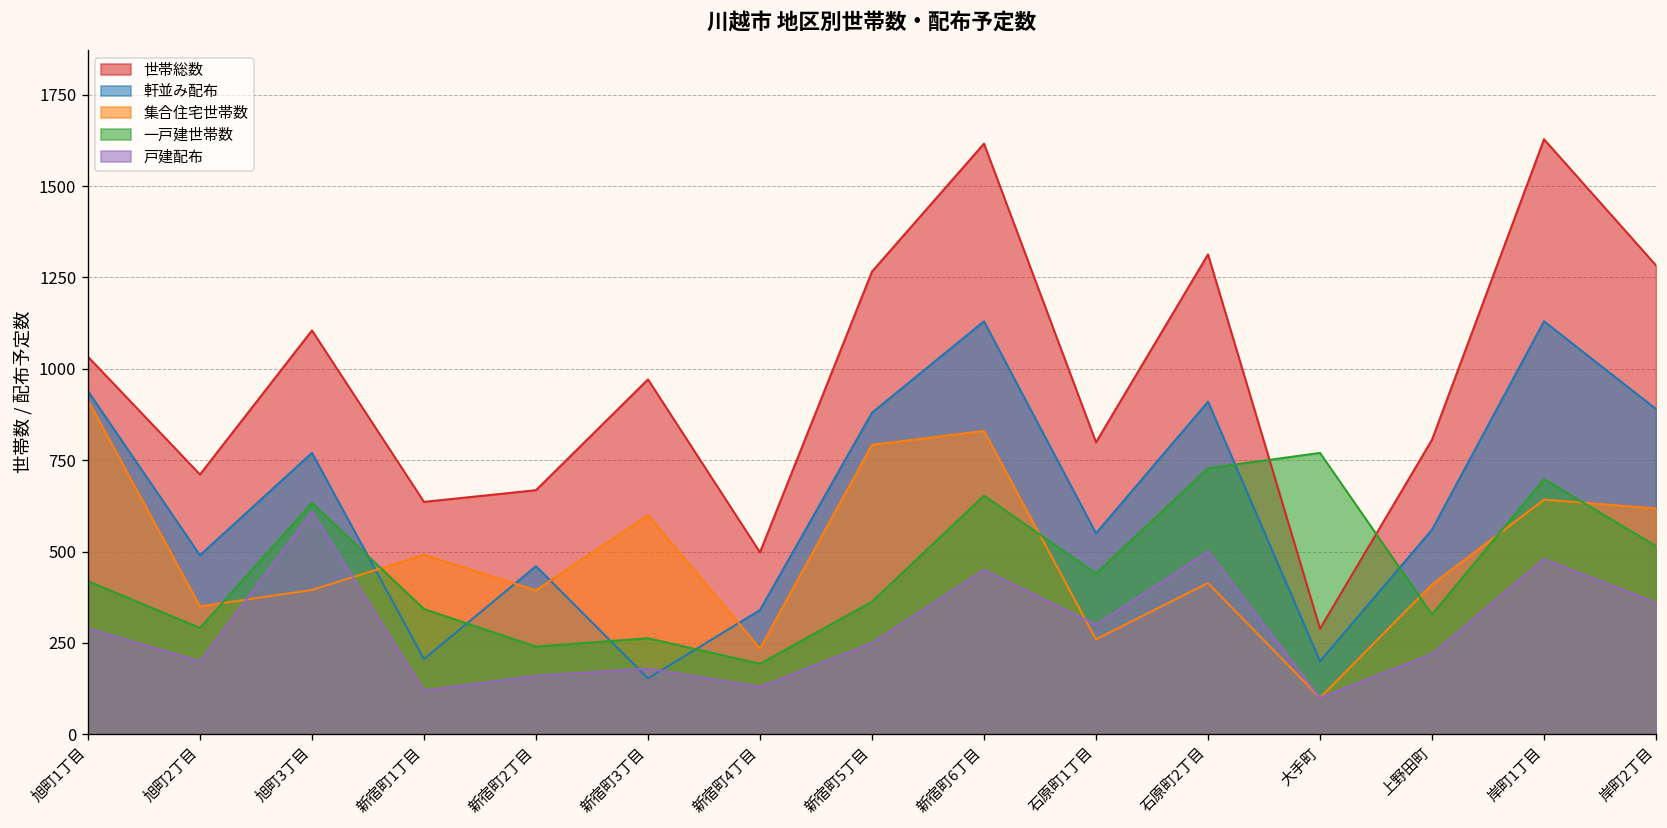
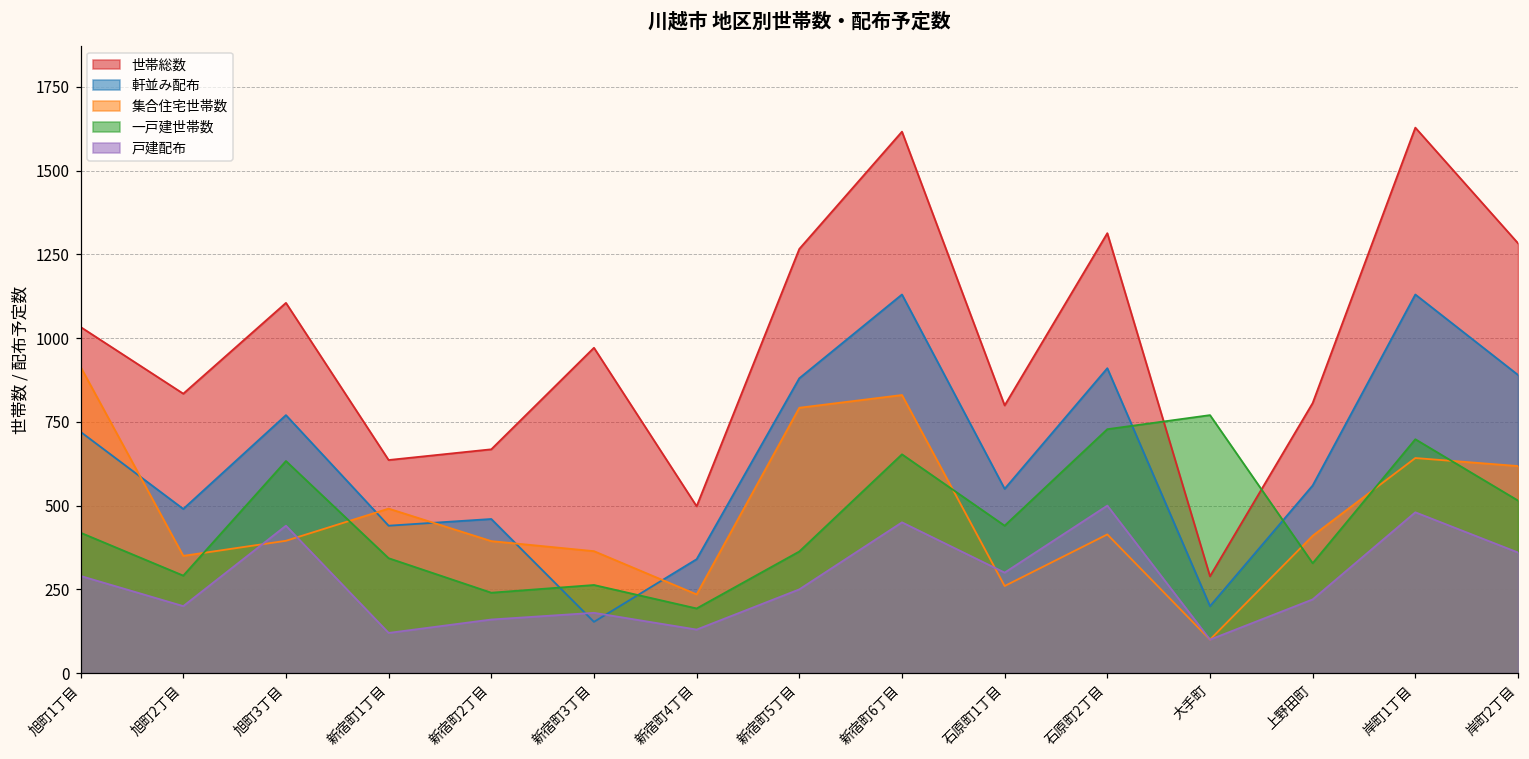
  {
    "世帯総数": {
      "旭町1丁目": 1030,
-     "旭町2丁目": 710,
+     "旭町2丁目": 830,
      "旭町3丁目": 1110,
      "新宿町1丁目": 640,
      "新宿町2丁目": 670,
      "新宿町3丁目": 970,
      "新宿町4丁目": 500,
      "新宿町5丁目": 1270,
      "新宿町6丁目": 1620,
      "石原町1丁目": 800,
      "石原町2丁目": 1310,
      "大手町": 290,
      "上野田町": 810,
      "岸町1丁目": 1630,
      "岸町2丁目": 1280
    },
    "軒並み配布": {
-     "旭町1丁目": 940,
+     "旭町1丁目": 720,
      "旭町2丁目": 490,
      "旭町3丁目": 770,
-     "新宿町1丁目": 210,
+     "新宿町1丁目": 440,
      "新宿町2丁目": 460,
      "新宿町3丁目": 150,
      "新宿町4丁目": 340,
      "新宿町5丁目": 880,
      "新宿町6丁目": 1130,
      "石原町1丁目": 550,
      "石原町2丁目": 910,
      "大手町": 200,
      "上野田町": 560,
      "岸町1丁目": 1130,
      "岸町2丁目": 890
    },
    "集合住宅世帯数": {
      "旭町1丁目": 910,
      "旭町2丁目": 350,
      "旭町3丁目": 400,
      "新宿町1丁目": 490,
      "新宿町2丁目": 390,
-     "新宿町3丁目": 600,
+     "新宿町3丁目": 360,
      "新宿町4丁目": 240,
      "新宿町5丁目": 790,
      "新宿町6丁目": 830,
      "石原町1丁目": 260,
      "石原町2丁目": 410,
      "上野田町": 410,
      "岸町1丁目": 640,
      "岸町2丁目": 620
    },
    "一戸建世帯数": {
      "旭町1丁目": 420,
      "旭町2丁目": 290,
      "旭町3丁目": 630,
      "新宿町1丁目": 340,
      "新宿町2丁目": 240,
      "新宿町3丁目": 260,
      "新宿町4丁目": 190,
      "新宿町5丁目": 360,
      "新宿町6丁目": 650,
      "石原町1丁目": 440,
      "石原町2丁目": 730,
      "大手町": 770,
      "上野田町": 330,
      "岸町1丁目": 700,
      "岸町2丁目": 520
    },
    "戸建配布": {
      "旭町1丁目": 290,
      "旭町2丁目": 200,
-     "旭町3丁目": 610,
+     "旭町3丁目": 440,
      "新宿町1丁目": 120,
      "新宿町2丁目": 160,
      "新宿町3丁目": 180,
      "新宿町4丁目": 130,
      "新宿町5丁目": 250,
      "新宿町6丁目": 450,
      "石原町1丁目": 300,
      "石原町2丁目": 500,
      "上野田町": 220,
      "岸町1丁目": 480,
      "岸町2丁目": 360
    }
  }
